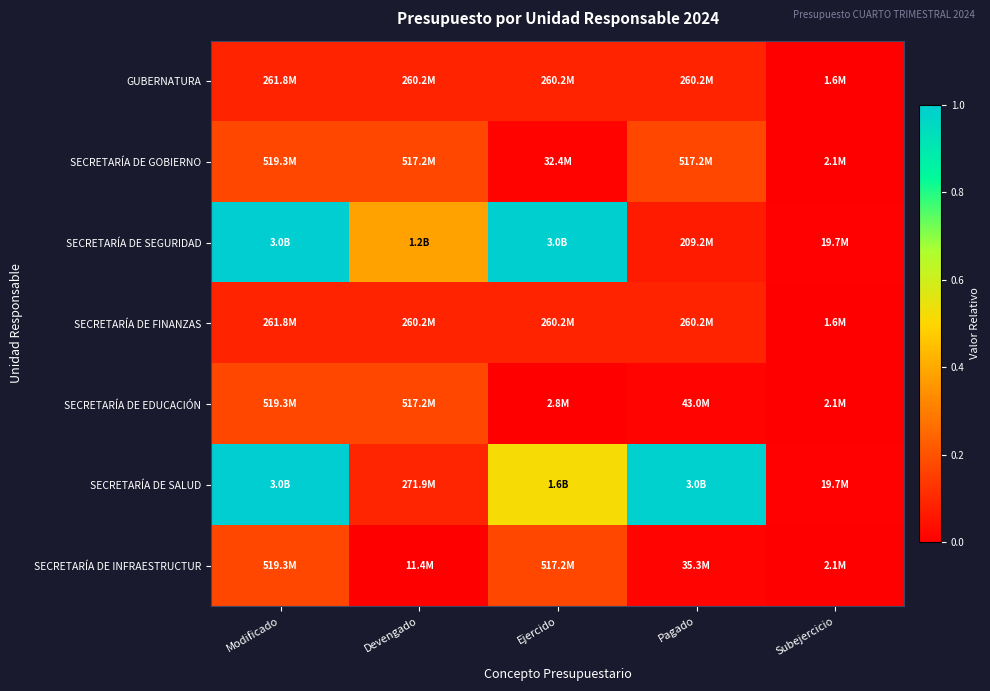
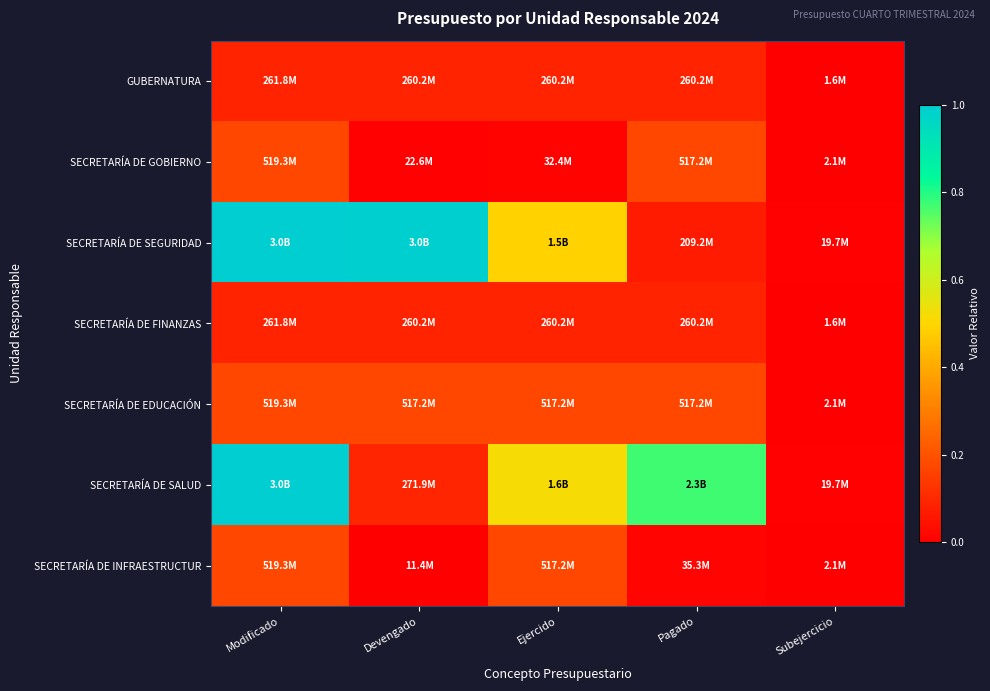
  {
    "GUBERNATURA": {
      "Modificado": "261.8M",
      "Devengado": "260.2M",
      "Ejercido": "260.2M",
      "Pagado": "260.2M",
      "Subejercicio": "1.6M"
    },
    "SECRETARÍA DE GOBIERNO": {
      "Modificado": "519.3M",
-     "Devengado": "517.2M",
+     "Devengado": "22.6M",
      "Ejercido": "32.4M",
      "Pagado": "517.2M",
      "Subejercicio": "2.1M"
    },
    "SECRETARÍA DE SEGURIDAD": {
      "Modificado": "3.0B",
-     "Devengado": "1.2B",
-     "Ejercido": "3.0B",
+     "Devengado": "3.0B",
+     "Ejercido": "1.5B",
      "Pagado": "209.2M",
      "Subejercicio": "19.7M"
    },
    "SECRETARÍA DE FINANZAS": {
      "Modificado": "261.8M",
      "Devengado": "260.2M",
      "Ejercido": "260.2M",
      "Pagado": "260.2M",
      "Subejercicio": "1.6M"
    },
    "SECRETARÍA DE EDUCACIÓN": {
      "Modificado": "519.3M",
      "Devengado": "517.2M",
-     "Ejercido": "2.8M",
-     "Pagado": "43.0M",
+     "Ejercido": "517.2M",
+     "Pagado": "517.2M",
      "Subejercicio": "2.1M"
    },
    "SECRETARÍA DE SALUD": {
      "Modificado": "3.0B",
      "Devengado": "271.9M",
      "Ejercido": "1.6B",
-     "Pagado": "3.0B",
+     "Pagado": "2.3B",
      "Subejercicio": "19.7M"
    },
    "SECRETARÍA DE INFRAESTRUCTUR": {
      "Modificado": "519.3M",
      "Devengado": "11.4M",
      "Ejercido": "517.2M",
      "Pagado": "35.3M",
      "Subejercicio": "2.1M"
    }
  }
